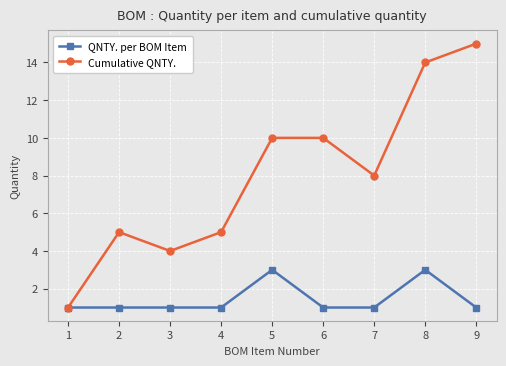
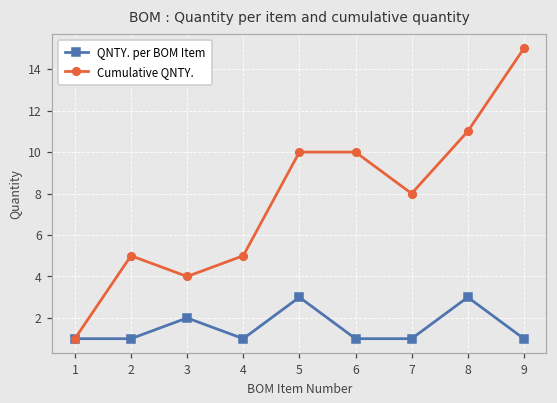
  {
    "QNTY. per BOM Item": {
      "2": 1,
-     "3": 1,
+     "3": 2,
      "4": 1,
      "5": 3,
      "6": 1,
      "7": 1,
      "8": 3,
      "9": 1
    },
    "Cumulative QNTY.": {
      "2": 5,
      "3": 4,
      "4": 5,
      "5": 10,
      "6": 10,
      "7": 8,
-     "8": 14,
+     "8": 11,
      "9": 15
    }
  }
